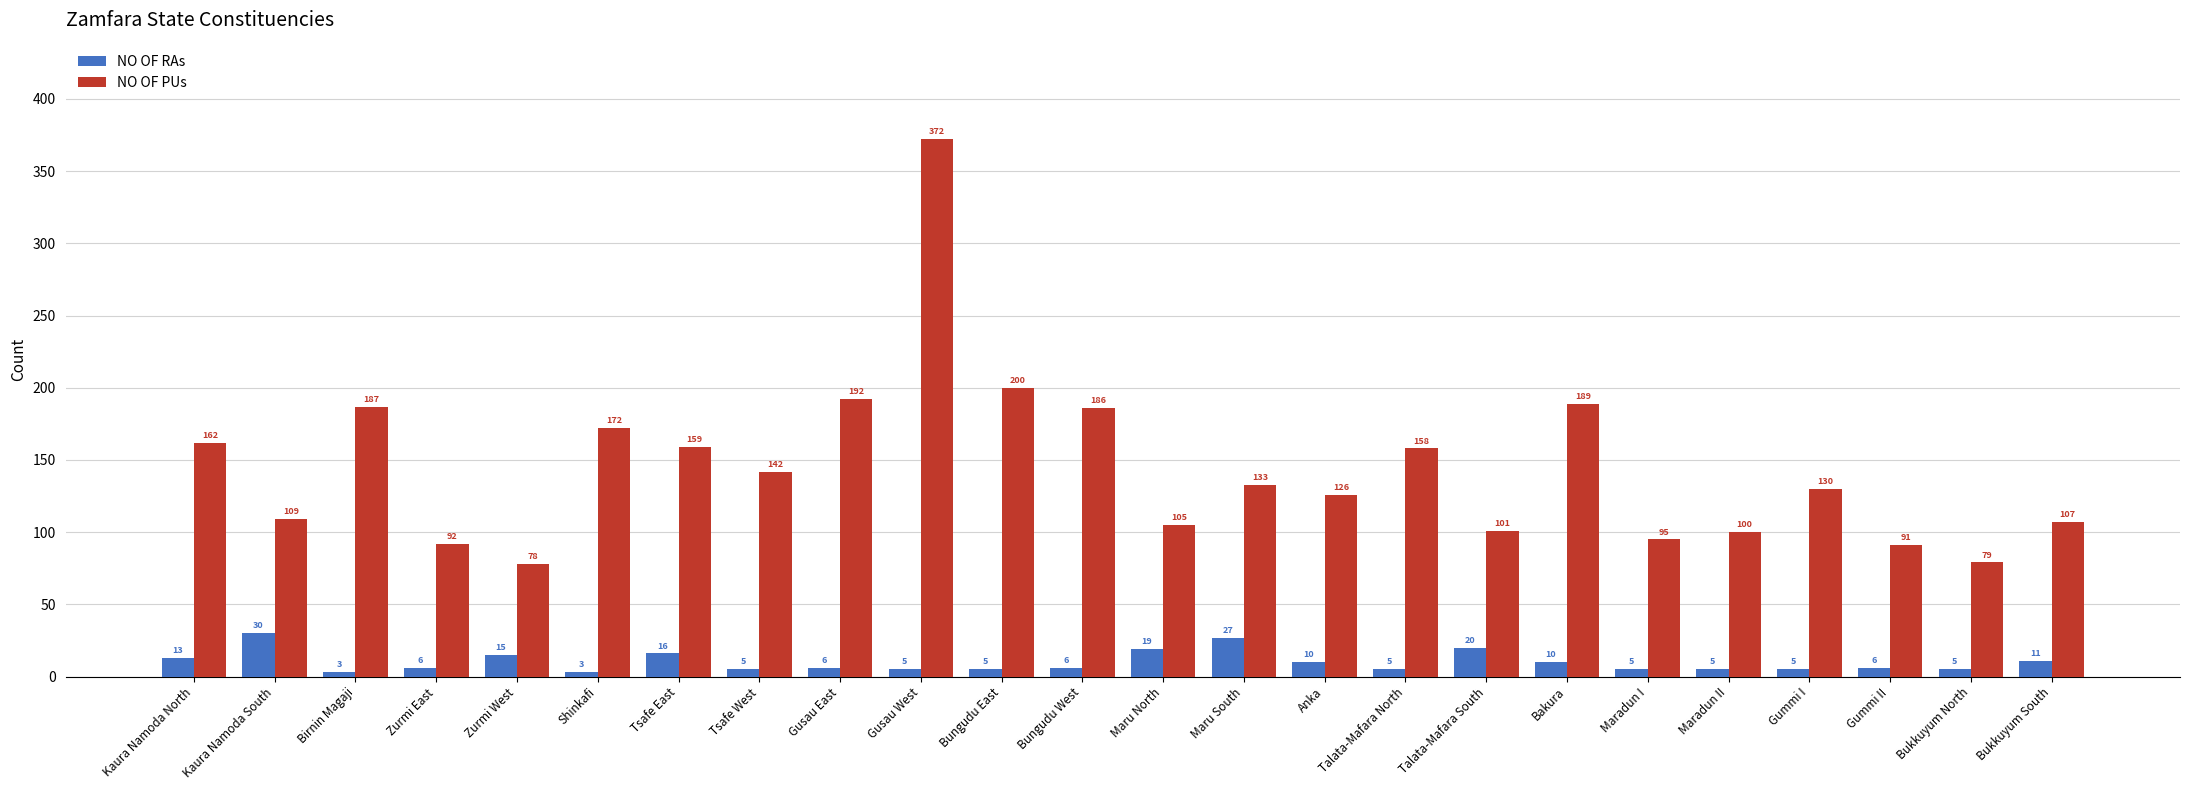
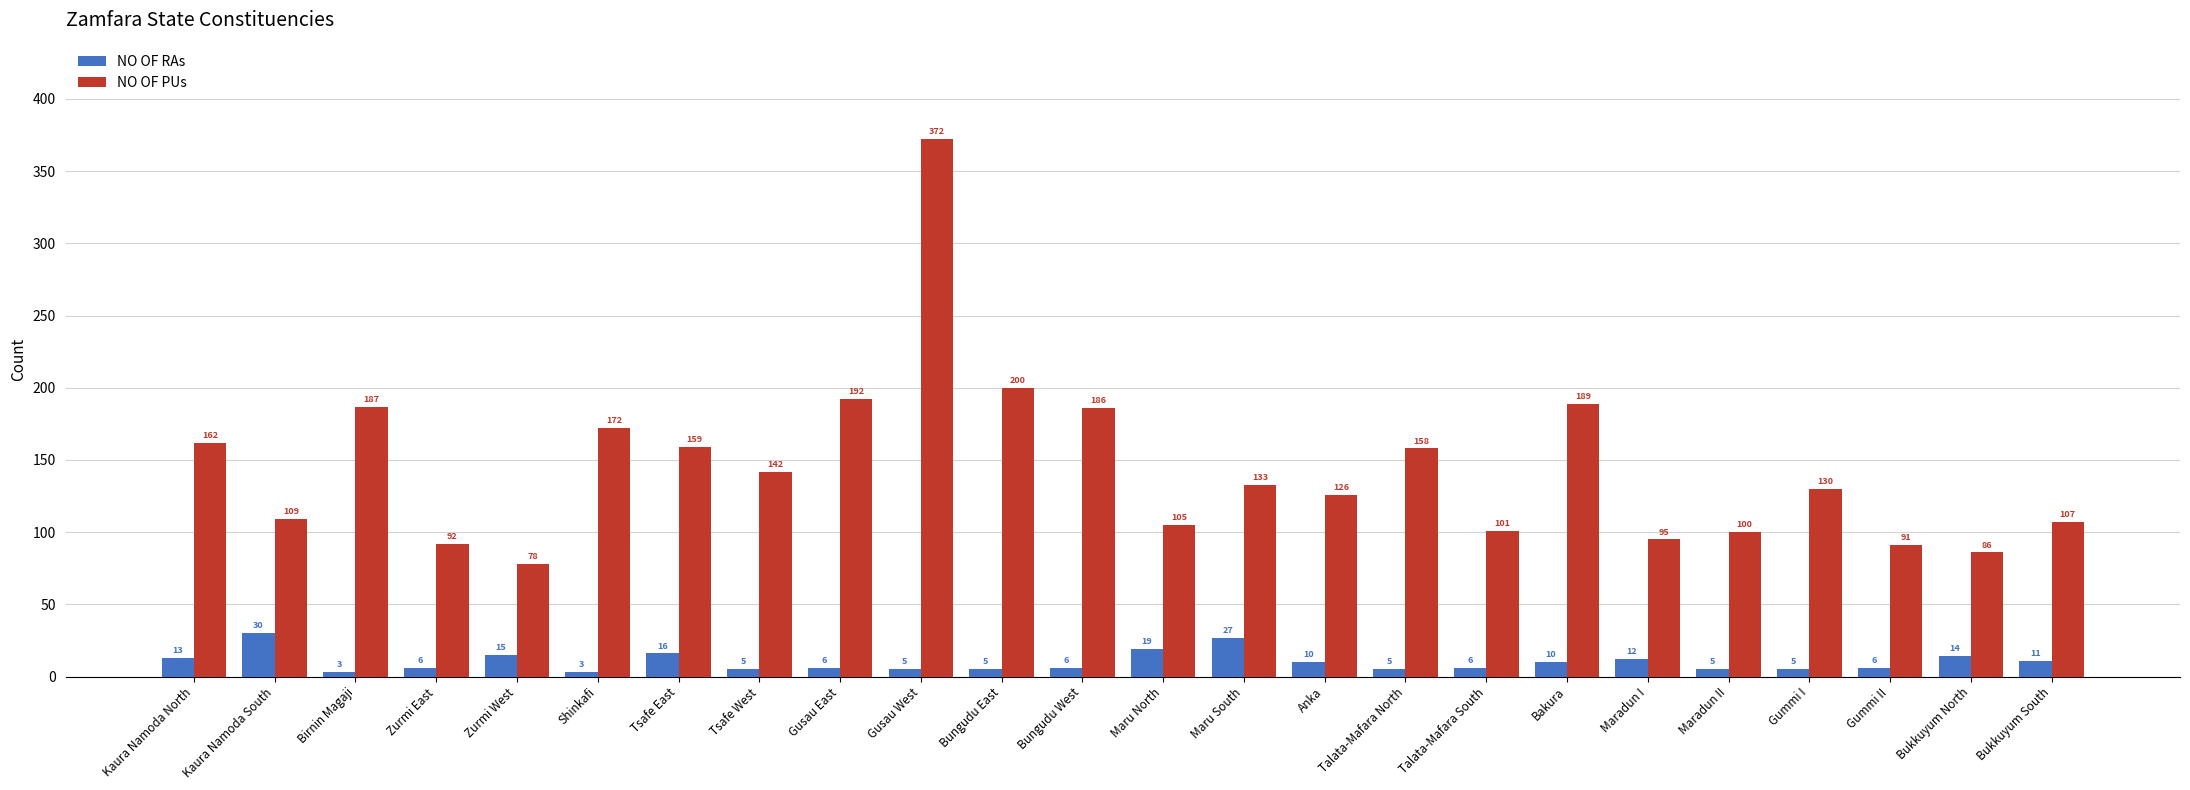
  {
    "NO OF RAs": {
      "Kaura Namoda North": 13,
      "Kaura Namoda South": 30,
      "Birnin Magaji": 3,
      "Zurmi East": 6,
      "Zurmi West": 15,
      "Shinkafi": 3,
      "Tsafe East": 16,
      "Tsafe West": 5,
      "Gusau East": 6,
      "Gusau West": 5,
      "Bungudu East": 5,
      "Bungudu West": 6,
      "Maru North": 19,
      "Maru South": 27,
      "Anka": 10,
      "Talata-Mafara North": 5,
-     "Talata-Mafara South": 20,
+     "Talata-Mafara South": 6,
      "Bakura": 10,
-     "Maradun I": 5,
+     "Maradun I": 12,
      "Maradun II": 5,
      "Gummi I": 5,
      "Gummi II": 6,
-     "Bukkuyum North": 5,
+     "Bukkuyum North": 14,
      "Bukkuyum South": 11
    },
    "NO OF PUs": {
      "Kaura Namoda North": 162,
      "Kaura Namoda South": 109,
      "Birnin Magaji": 187,
      "Zurmi East": 92,
      "Zurmi West": 78,
      "Shinkafi": 172,
      "Tsafe East": 159,
      "Tsafe West": 142,
      "Gusau East": 192,
      "Gusau West": 372,
      "Bungudu East": 200,
      "Bungudu West": 186,
      "Maru North": 105,
      "Maru South": 133,
      "Anka": 126,
      "Talata-Mafara North": 158,
      "Talata-Mafara South": 101,
      "Bakura": 189,
      "Maradun I": 95,
      "Maradun II": 100,
      "Gummi I": 130,
      "Gummi II": 91,
-     "Bukkuyum North": 79,
+     "Bukkuyum North": 86,
      "Bukkuyum South": 107
    }
  }
